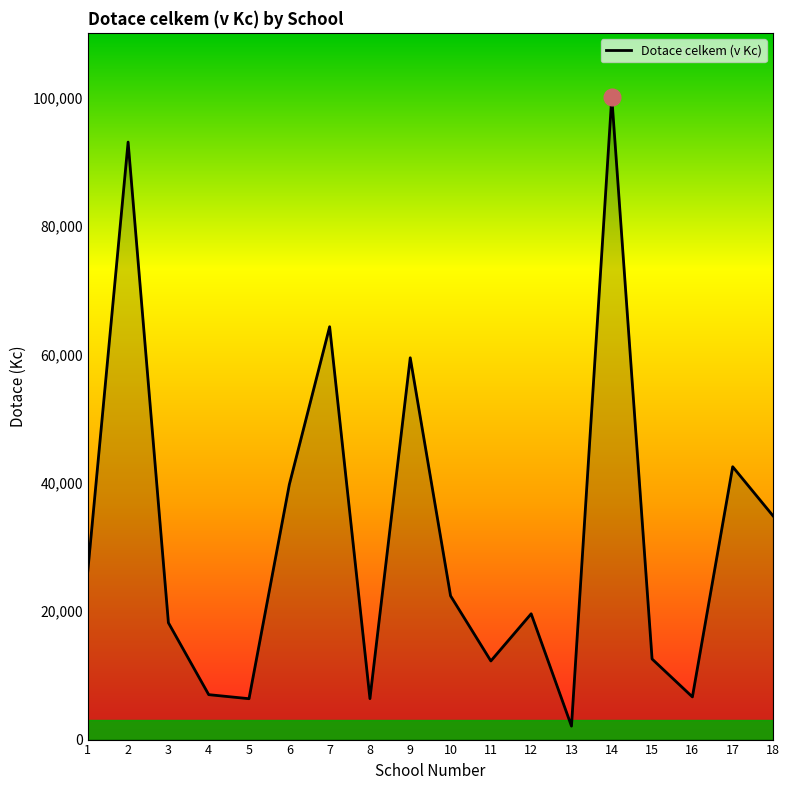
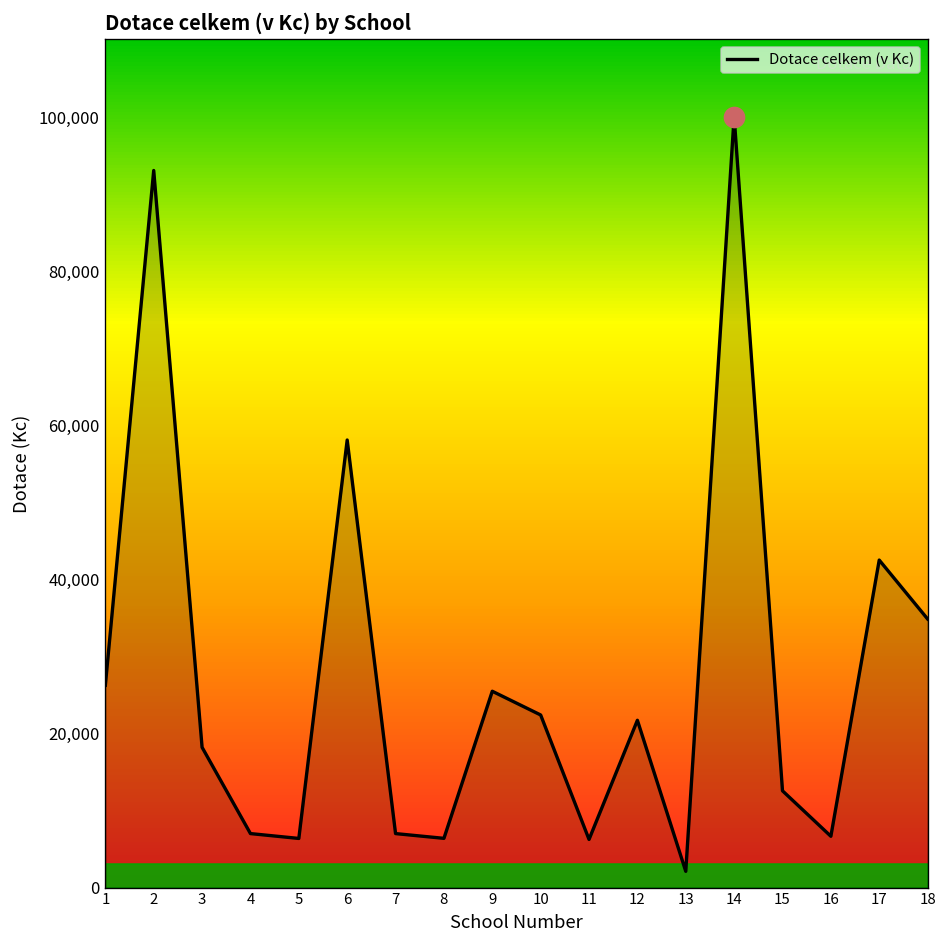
  {
    "Dotace celkem (v Kc)": {
      "1": "26,000",
      "2": "93,000",
      "3": "18,000",
      "4": "7,000",
      "5": "6,000",
-     "6": "40,000",
-     "7": "64,000",
+     "6": "58,000",
+     "7": "7,000",
      "8": "6,000",
-     "9": "59,000",
+     "9": "25,000",
      "10": "22,000",
-     "11": "12,000",
-     "12": "20,000",
+     "11": "6,000",
+     "12": "22,000",
      "15": "13,000",
      "16": "7,000",
      "17": "43,000",
      "18": "35,000"
    }
  }
